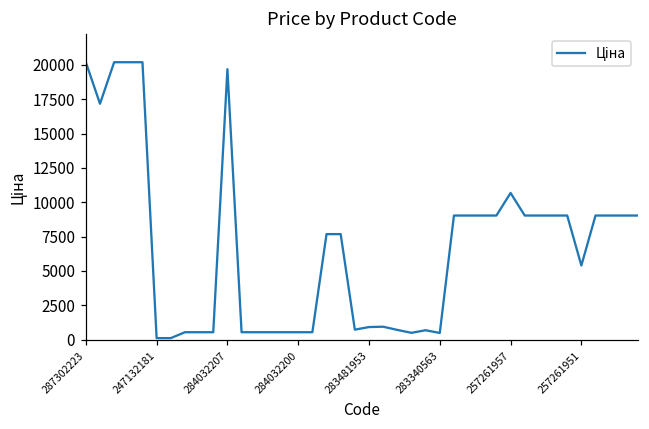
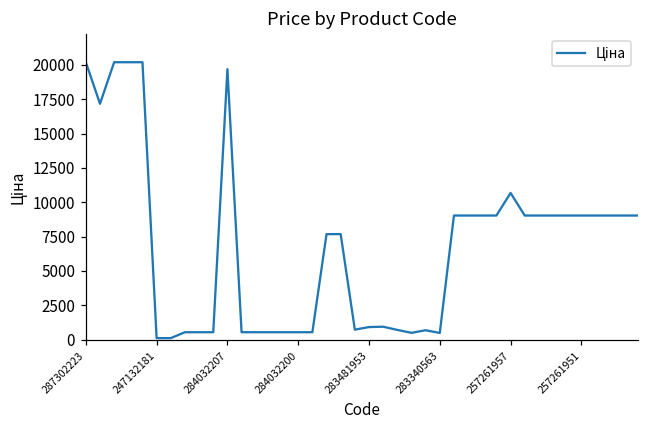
  {
    "287302223": 20200,
    "247132181": 100,
    "284032207": 19700,
    "284032200": 500,
    "283481953": 900,
    "283340563": 500,
    "257261957": 10700,
-   "257261951": 5400
+   "257261951": 9000
  }
